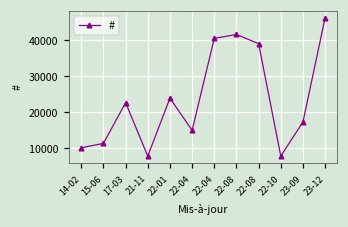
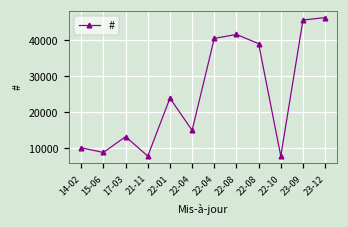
  {
    "14-02": 10000,
-   "15-06": 11000,
-   "17-03": 23000,
+   "15-06": 9000,
+   "17-03": 13000,
    "21-11": 8000,
    "22-01": 24000,
    "22-10": 8000,
-   "23-09": 17000,
+   "23-09": 46000,
    "23-12": 46000
  }
